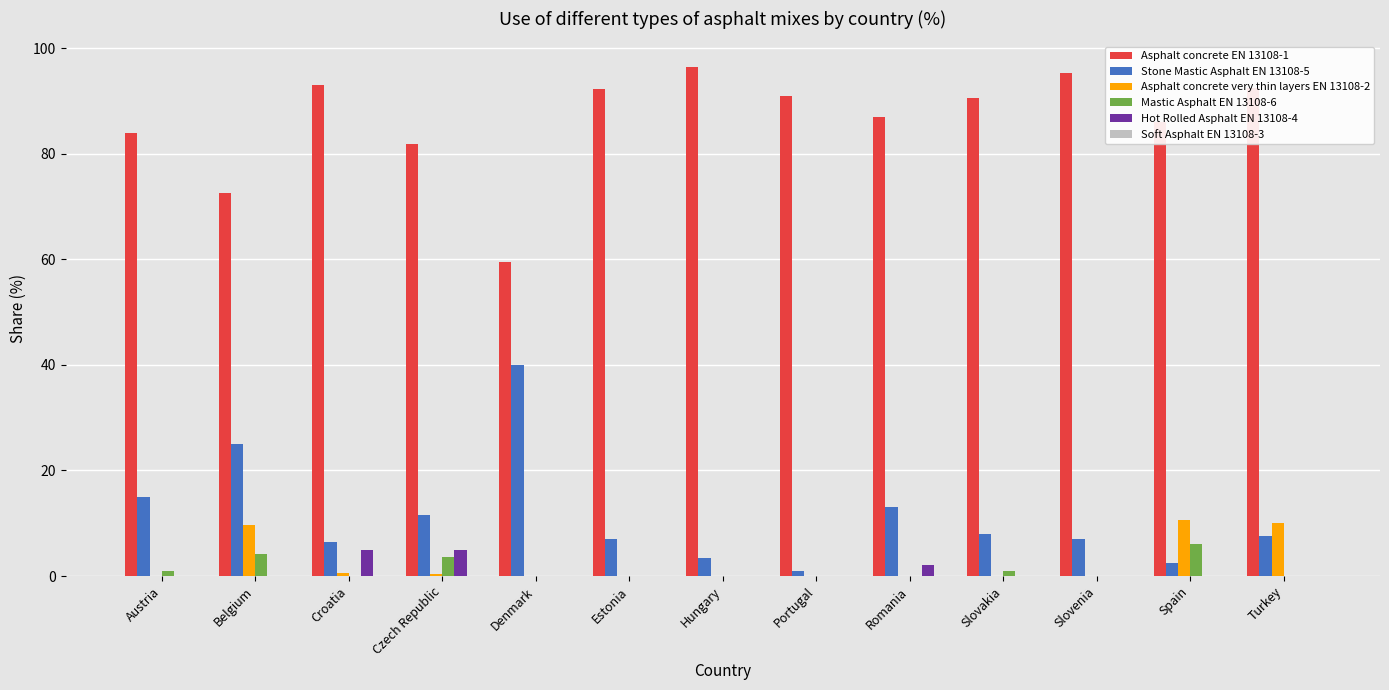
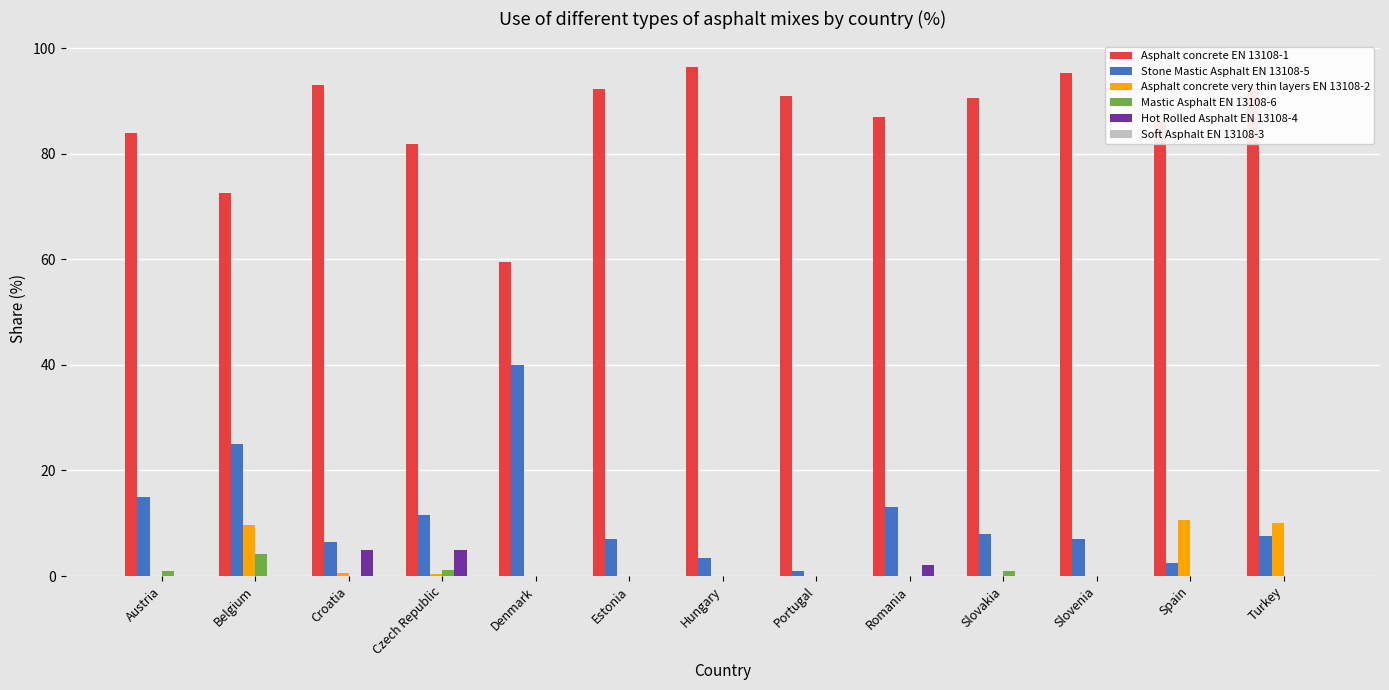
  {
    "Asphalt concrete EN 13108-1": {
      "Austria": 84,
      "Belgium": 73,
      "Croatia": 93,
      "Czech Republic": 82,
      "Denmark": 60,
      "Estonia": 92,
      "Hungary": 96,
      "Portugal": 91,
      "Romania": 87,
      "Slovakia": 91,
      "Slovenia": 95
    },
    "Stone Mastic Asphalt EN 13108-5": {
      "Austria": 15,
      "Belgium": 25,
      "Croatia": 7,
      "Czech Republic": 12,
      "Denmark": 40,
      "Estonia": 7,
      "Hungary": 3,
      "Portugal": 1,
      "Romania": 13,
      "Slovakia": 8,
      "Slovenia": 7,
      "Spain": 2,
      "Turkey": 8
    },
    "Asphalt concrete very thin layers EN 13108-2": {
      "Austria": 0,
      "Belgium": 10,
      "Croatia": 1,
      "Denmark": 0,
      "Estonia": 0,
      "Hungary": 0,
      "Portugal": 0,
      "Romania": 0,
      "Slovakia": 0,
      "Slovenia": 0,
      "Spain": 11,
      "Turkey": 10
    },
    "Mastic Asphalt EN 13108-6": {
      "Austria": 1,
      "Belgium": 4,
      "Croatia": 0,
-     "Czech Republic": 4,
+     "Czech Republic": 1,
      "Denmark": 0,
      "Estonia": 0,
      "Portugal": 0,
      "Romania": 0,
      "Slovakia": 1,
      "Slovenia": 0,
-     "Spain": 6,
+     "Spain": 0,
      "Turkey": 0
    },
    "Hot Rolled Asphalt EN 13108-4": {
      "Austria": 0,
      "Belgium": 0,
      "Croatia": 5,
      "Czech Republic": 5,
      "Denmark": 0,
      "Estonia": 0,
      "Hungary": 0,
      "Portugal": 0,
      "Romania": 2,
      "Slovakia": 0,
      "Slovenia": 0,
      "Spain": 0,
      "Turkey": 0
    },
    "Soft Asphalt EN 13108-3": {
      "Austria": 0,
      "Belgium": 0,
      "Croatia": 0,
      "Czech Republic": 0,
      "Denmark": 0,
      "Estonia": 0,
      "Hungary": 0,
      "Portugal": 0,
      "Romania": 0,
      "Slovakia": 0,
      "Slovenia": 0,
      "Spain": 0,
      "Turkey": 0
    }
  }
